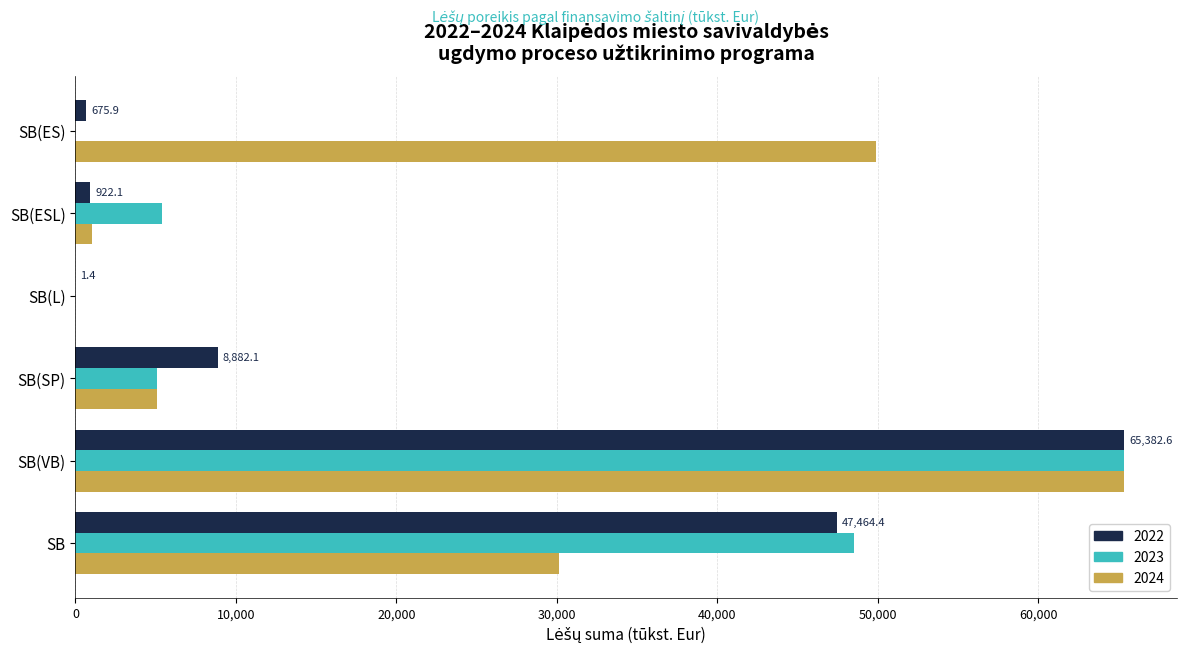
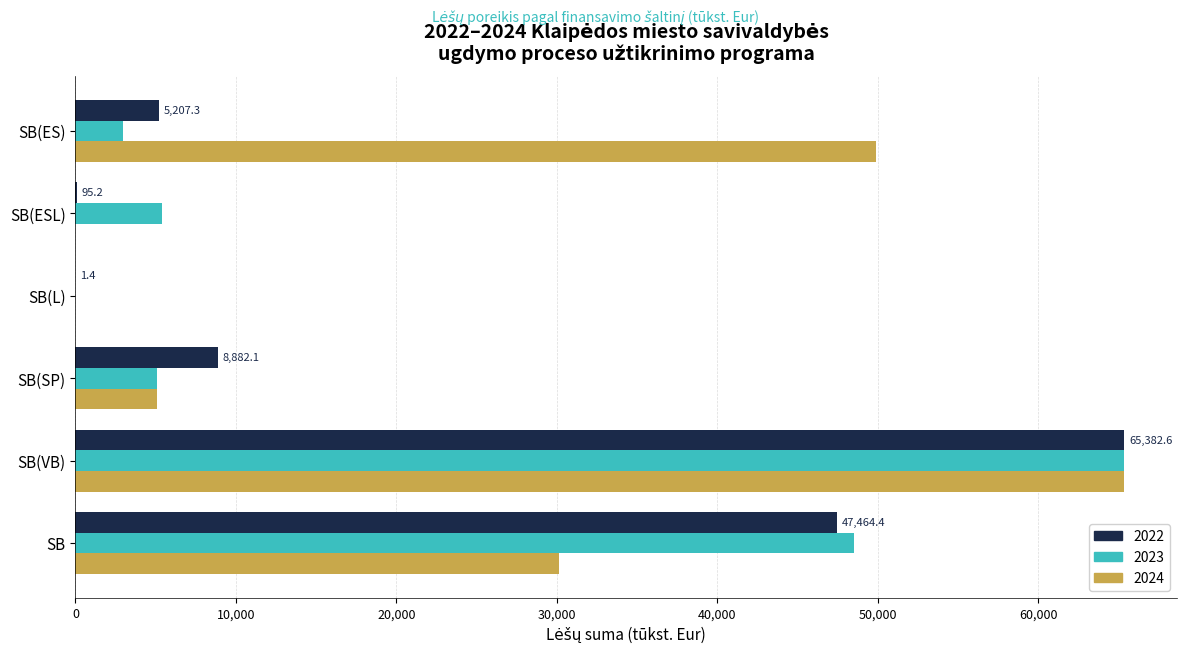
  {
    "2022": {
-     "SB(ES)": "675.9",
-     "SB(ESL)": "922.1",
+     "SB(ES)": "5,207.3",
+     "SB(ESL)": "95.2",
      "SB(L)": "1.4",
      "SB(SP)": "8,882.1",
      "SB(VB)": "65,382.6",
      "SB": "47,464.4"
    },
    "2023": {
-     "SB(ES)": "0",
+     "SB(ES)": "3,000",
      "SB(ESL)": "5,400",
      "SB(L)": "0",
      "SB(SP)": "5,100",
      "SB(VB)": "65,400",
      "SB": "48,600"
    },
    "2024": {
      "SB(ES)": "49,900",
-     "SB(ESL)": "1,000",
+     "SB(ESL)": "0",
      "SB(L)": "0",
      "SB(SP)": "5,100",
      "SB(VB)": "65,400",
      "SB": "30,100"
    }
  }
